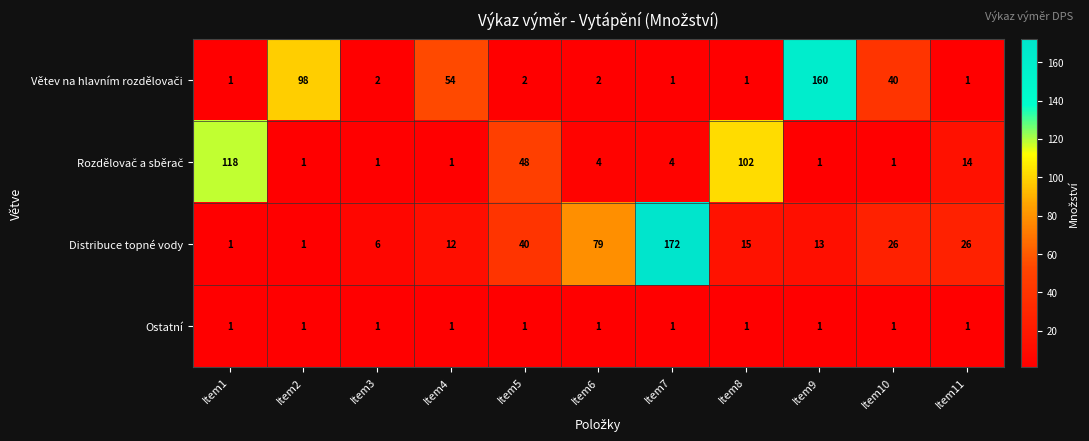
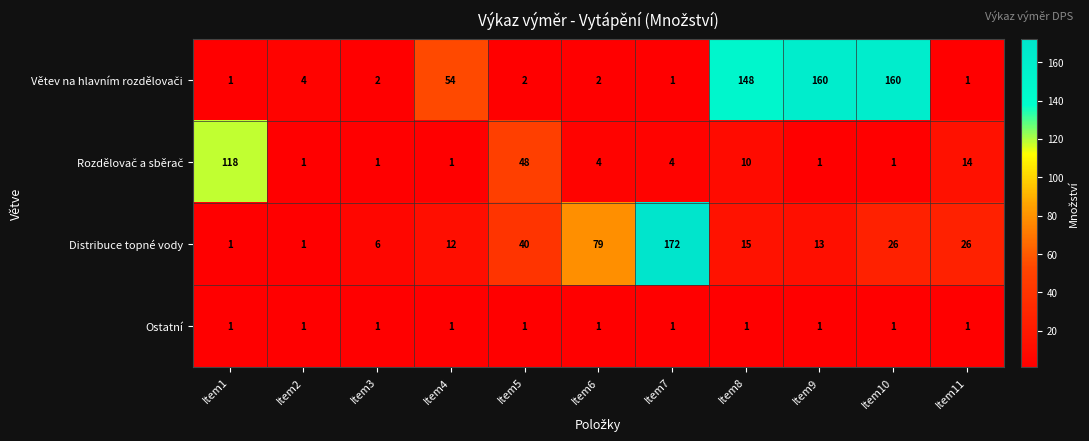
  {
    "Větev na hlavním rozdělovači": {
      "Item1": 1,
-     "Item2": 98,
+     "Item2": 4,
      "Item3": 2,
      "Item4": 54,
      "Item5": 2,
      "Item6": 2,
      "Item7": 1,
-     "Item8": 1,
+     "Item8": 148,
      "Item9": 160,
-     "Item10": 40,
+     "Item10": 160,
      "Item11": 1
    },
    "Rozdělovač a sběrač": {
      "Item1": 118,
      "Item2": 1,
      "Item3": 1,
      "Item4": 1,
      "Item5": 48,
      "Item6": 4,
      "Item7": 4,
-     "Item8": 102,
+     "Item8": 10,
      "Item9": 1,
      "Item10": 1,
      "Item11": 14
    },
    "Distribuce topné vody": {
      "Item1": 1,
      "Item2": 1,
      "Item3": 6,
      "Item4": 12,
      "Item5": 40,
      "Item6": 79,
      "Item7": 172,
      "Item8": 15,
      "Item9": 13,
      "Item10": 26,
      "Item11": 26
    },
    "Ostatní": {
      "Item1": 1,
      "Item2": 1,
      "Item3": 1,
      "Item4": 1,
      "Item5": 1,
      "Item6": 1,
      "Item7": 1,
      "Item8": 1,
      "Item9": 1,
      "Item10": 1,
      "Item11": 1
    }
  }
